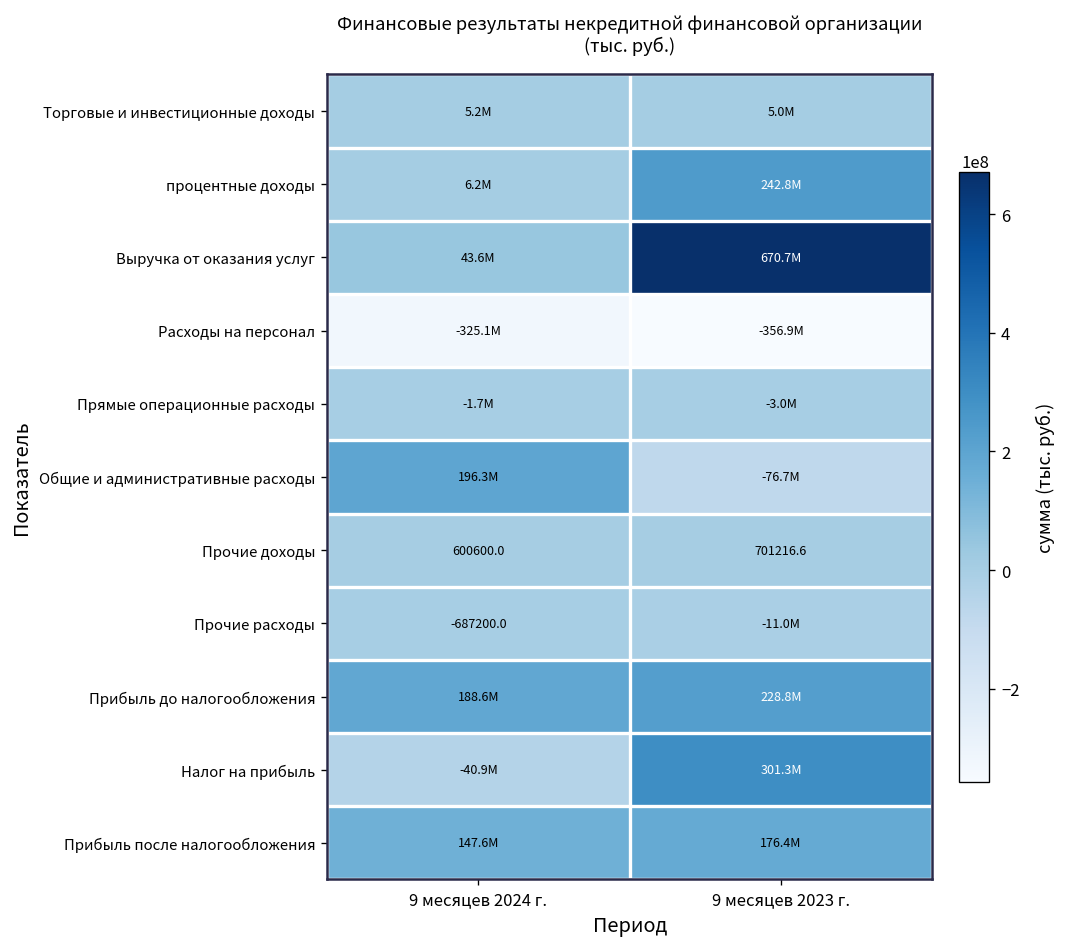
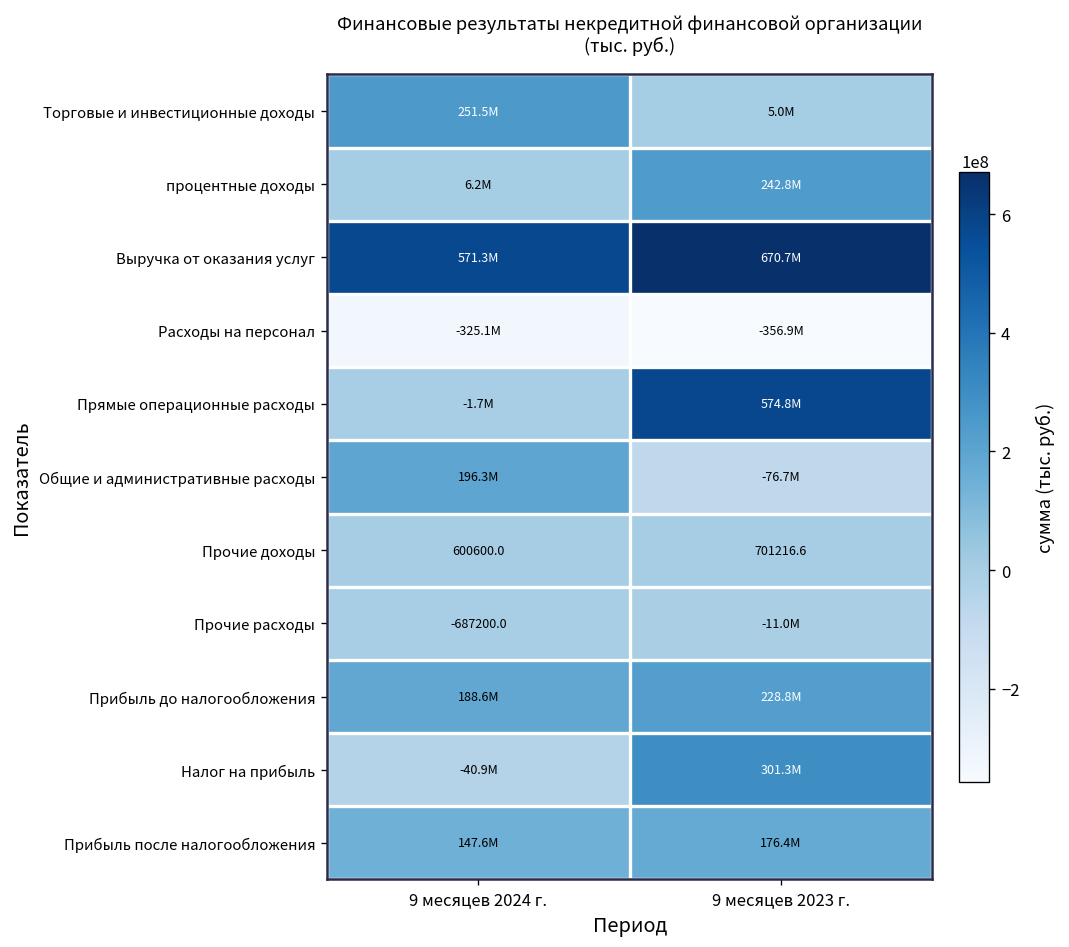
  {
    "Торговые и инвестиционные доходы": {
-     "9 месяцев 2024 г.": "5.2M",
+     "9 месяцев 2024 г.": "251.5M",
      "9 месяцев 2023 г.": "5.0M"
    },
    "процентные доходы": {
      "9 месяцев 2024 г.": "6.2M",
      "9 месяцев 2023 г.": "242.8M"
    },
    "Выручка от оказания услуг": {
-     "9 месяцев 2024 г.": "43.6M",
+     "9 месяцев 2024 г.": "571.3M",
      "9 месяцев 2023 г.": "670.7M"
    },
    "Расходы на персонал": {
      "9 месяцев 2024 г.": "-325.1M",
      "9 месяцев 2023 г.": "-356.9M"
    },
    "Прямые операционные расходы": {
      "9 месяцев 2024 г.": "-1.7M",
-     "9 месяцев 2023 г.": "-3.0M"
+     "9 месяцев 2023 г.": "574.8M"
    },
    "Общие и административные расходы": {
      "9 месяцев 2024 г.": "196.3M",
      "9 месяцев 2023 г.": "-76.7M"
    },
    "Прочие доходы": {
      "9 месяцев 2024 г.": "600600.0",
      "9 месяцев 2023 г.": "701216.6"
    },
    "Прочие расходы": {
      "9 месяцев 2024 г.": "-687200.0",
      "9 месяцев 2023 г.": "-11.0M"
    },
    "Прибыль до налогообложения": {
      "9 месяцев 2024 г.": "188.6M",
      "9 месяцев 2023 г.": "228.8M"
    },
    "Налог на прибыль": {
      "9 месяцев 2024 г.": "-40.9M",
      "9 месяцев 2023 г.": "301.3M"
    },
    "Прибыль после налогообложения": {
      "9 месяцев 2024 г.": "147.6M",
      "9 месяцев 2023 г.": "176.4M"
    }
  }
